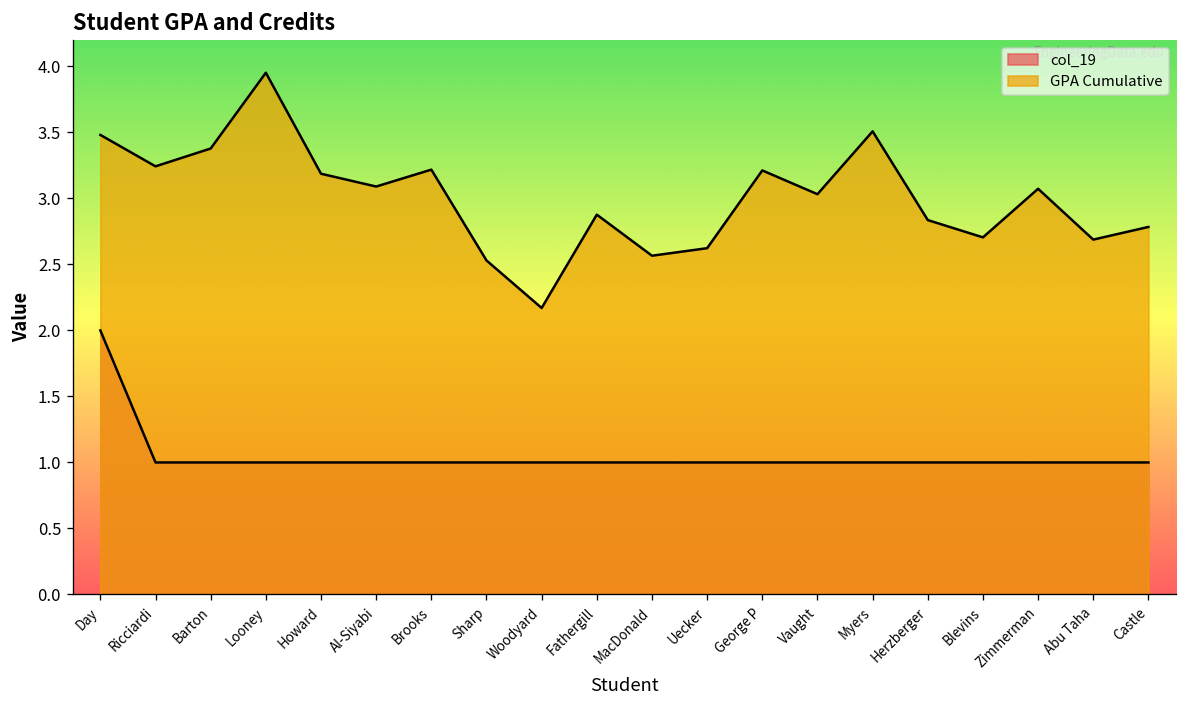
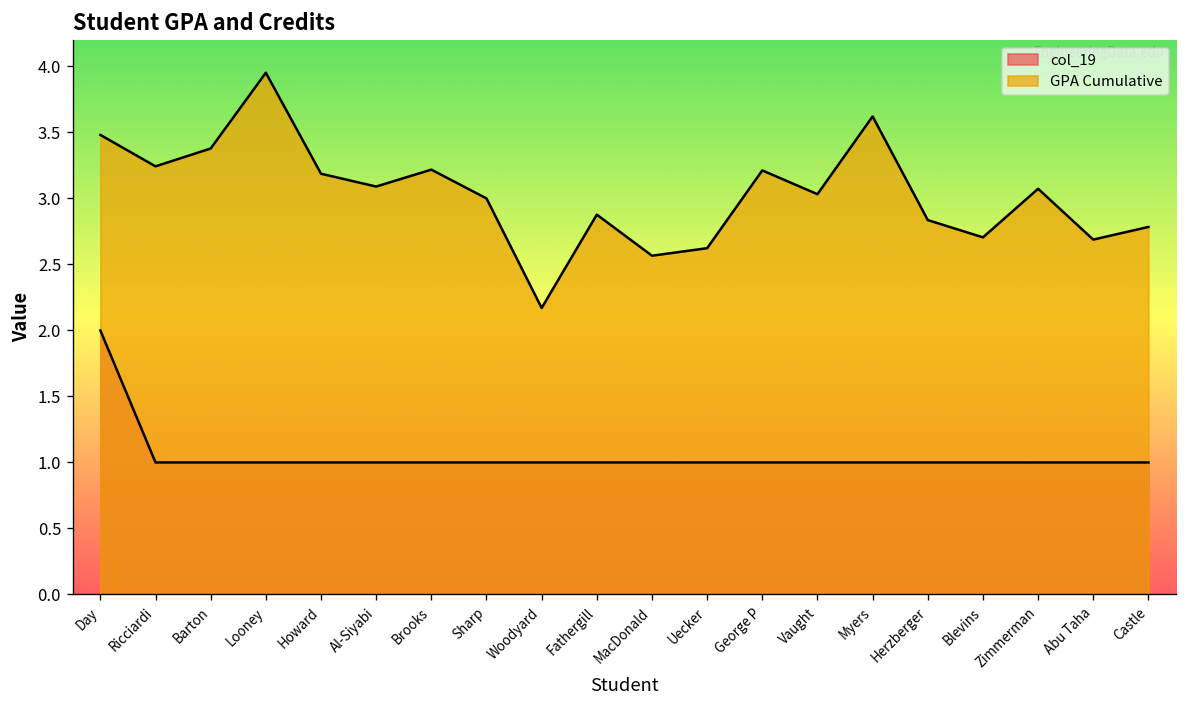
  {
    "col_19": {
      "Day": 2.00,
      "Ricciardi": 1.00,
      "Barton": 1.00,
      "Looney": 1.00,
      "Howard": 1.00,
      "Al-Siyabi": 1.00,
      "Brooks": 1.00,
      "Sharp": 1.00,
      "Woodyard": 1.00,
      "Fathergill": 1.00,
      "MacDonald": 1.00,
      "Uecker": 1.00,
      "George P": 1.00,
      "Vaught": 1.00,
      "Myers": 1.00,
      "Herzberger": 1.00,
      "Blevins": 1.00,
      "Zimmerman": 1.00,
      "Abu Taha": 1.00,
      "Castle": 1.00
    },
    "GPA Cumulative": {
      "Day": 3.48,
      "Ricciardi": 3.24,
      "Barton": 3.38,
      "Looney": 3.95,
      "Howard": 3.19,
      "Al-Siyabi": 3.09,
      "Brooks": 3.22,
-     "Sharp": 2.53,
+     "Sharp": 3.00,
      "Woodyard": 2.17,
      "Fathergill": 2.88,
      "MacDonald": 2.57,
      "Uecker": 2.62,
      "George P": 3.21,
      "Vaught": 3.03,
-     "Myers": 3.51,
+     "Myers": 3.62,
      "Herzberger": 2.84,
      "Blevins": 2.71,
      "Zimmerman": 3.07,
      "Abu Taha": 2.69,
      "Castle": 2.78
    }
  }
